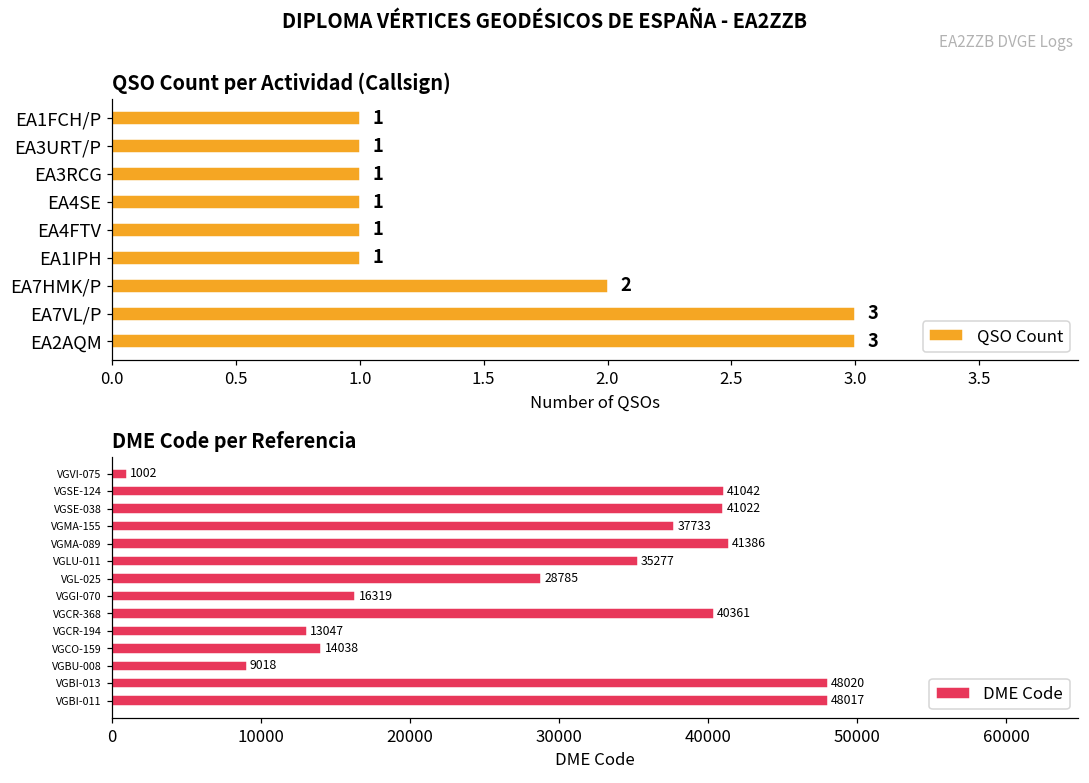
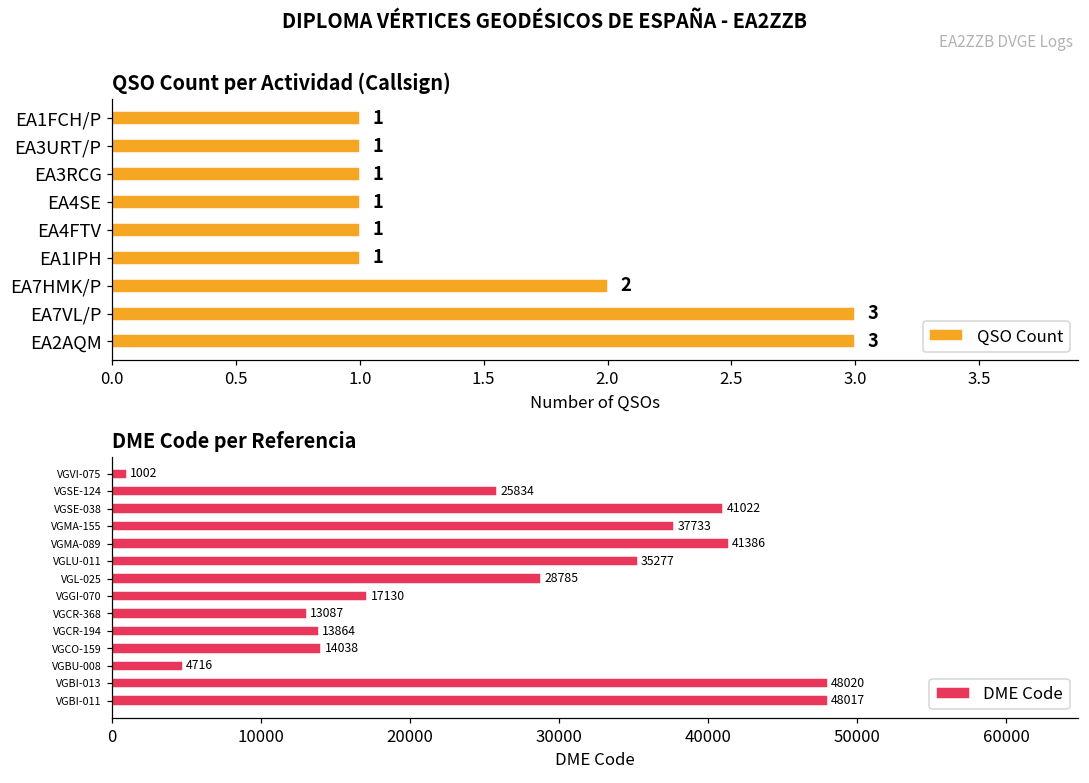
  {
    "QSO Count per Actividad (Callsign)": {
      "EA1FCH/P": 1,
      "EA3URT/P": 1,
      "EA3RCG": 1,
      "EA4SE": 1,
      "EA4FTV": 1,
      "EA1IPH": 1,
      "EA7HMK/P": 2,
      "EA7VL/P": 3,
      "EA2AQM": 3
    },
    "DME Code per Referencia": {
      "VGVI-075": 1002,
-     "VGSE-124": 41042,
+     "VGSE-124": 25834,
      "VGSE-038": 41022,
      "VGMA-155": 37733,
      "VGMA-089": 41386,
      "VGLU-011": 35277,
      "VGL-025": 28785,
-     "VGGI-070": 16319,
-     "VGCR-368": 40361,
-     "VGCR-194": 13047,
+     "VGGI-070": 17130,
+     "VGCR-368": 13087,
+     "VGCR-194": 13864,
      "VGCO-159": 14038,
-     "VGBU-008": 9018,
+     "VGBU-008": 4716,
      "VGBI-013": 48020,
      "VGBI-011": 48017
    }
  }
